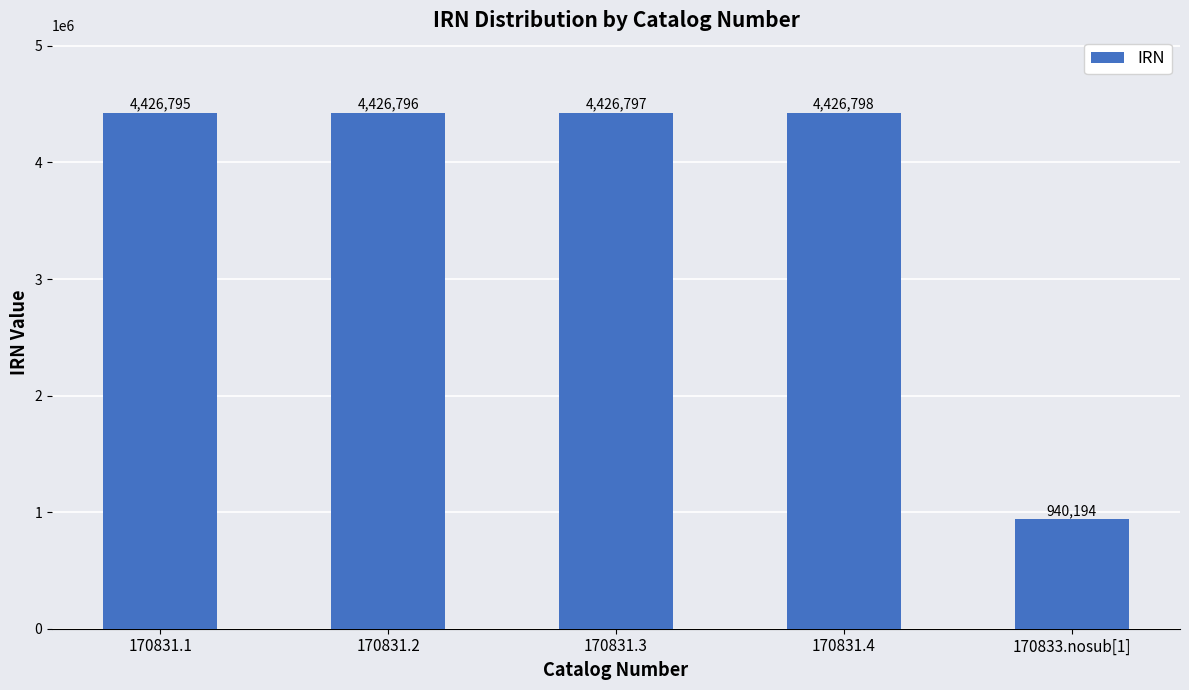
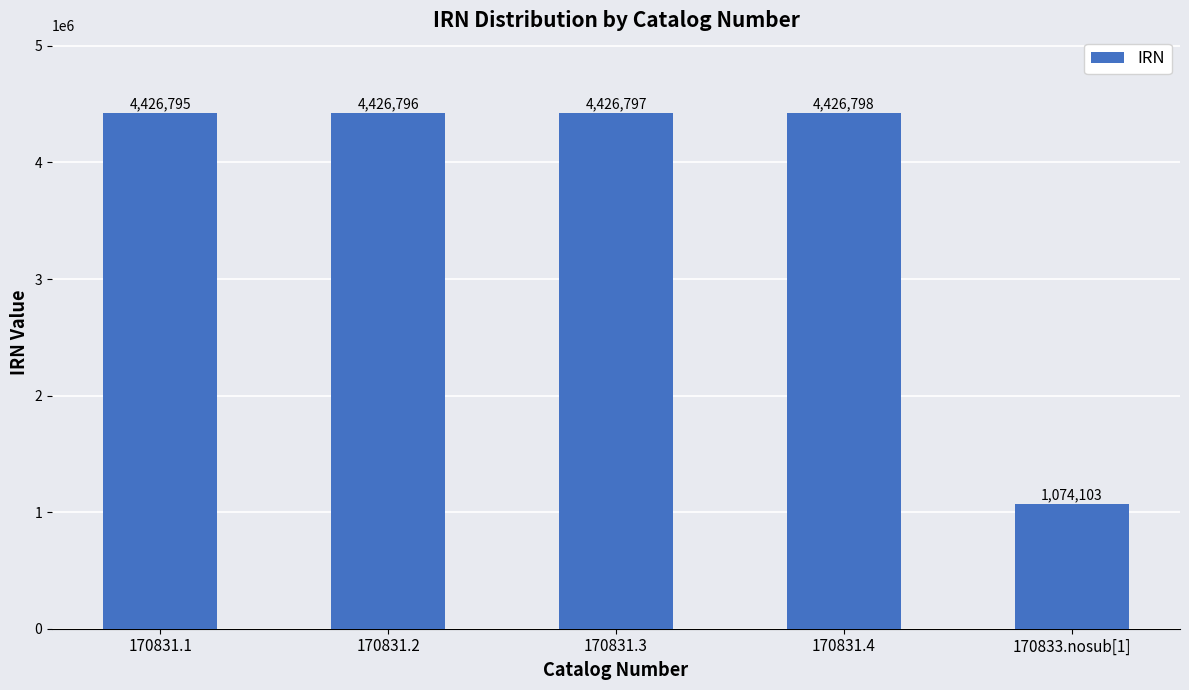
  {
    "170831.1": "4,426,795",
    "170831.2": "4,426,796",
    "170831.3": "4,426,797",
    "170831.4": "4,426,798",
-   "170833.nosub[1]": "940,194"
+   "170833.nosub[1]": "1,074,103"
  }
